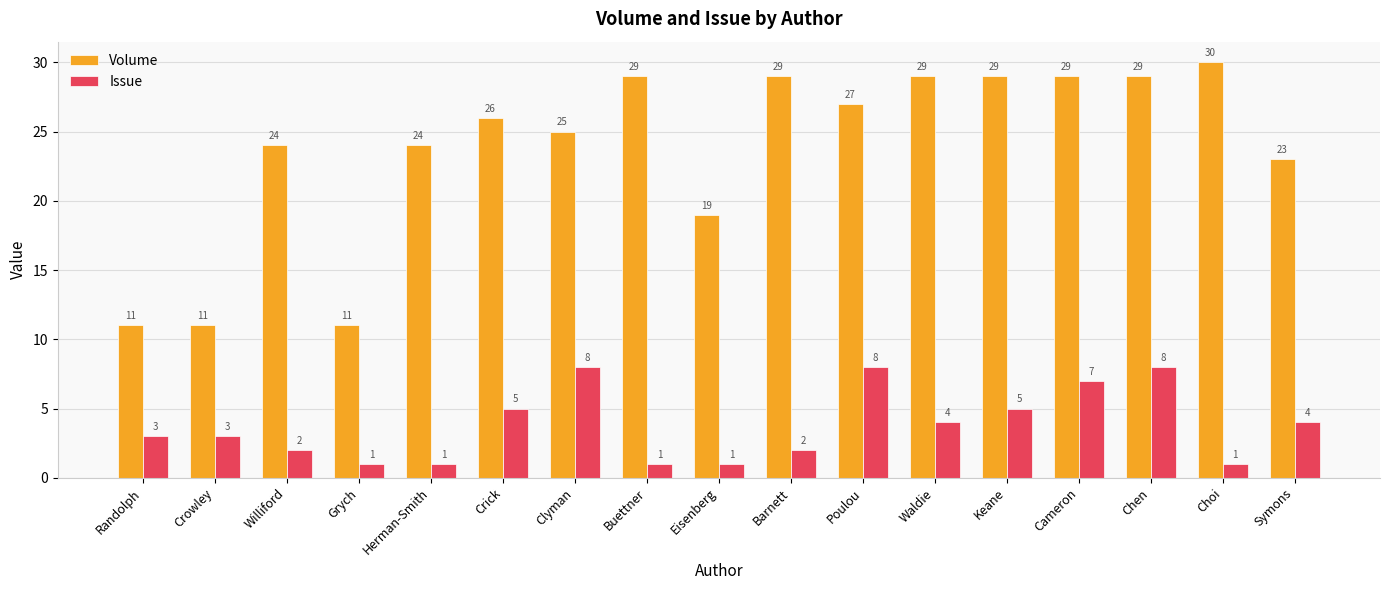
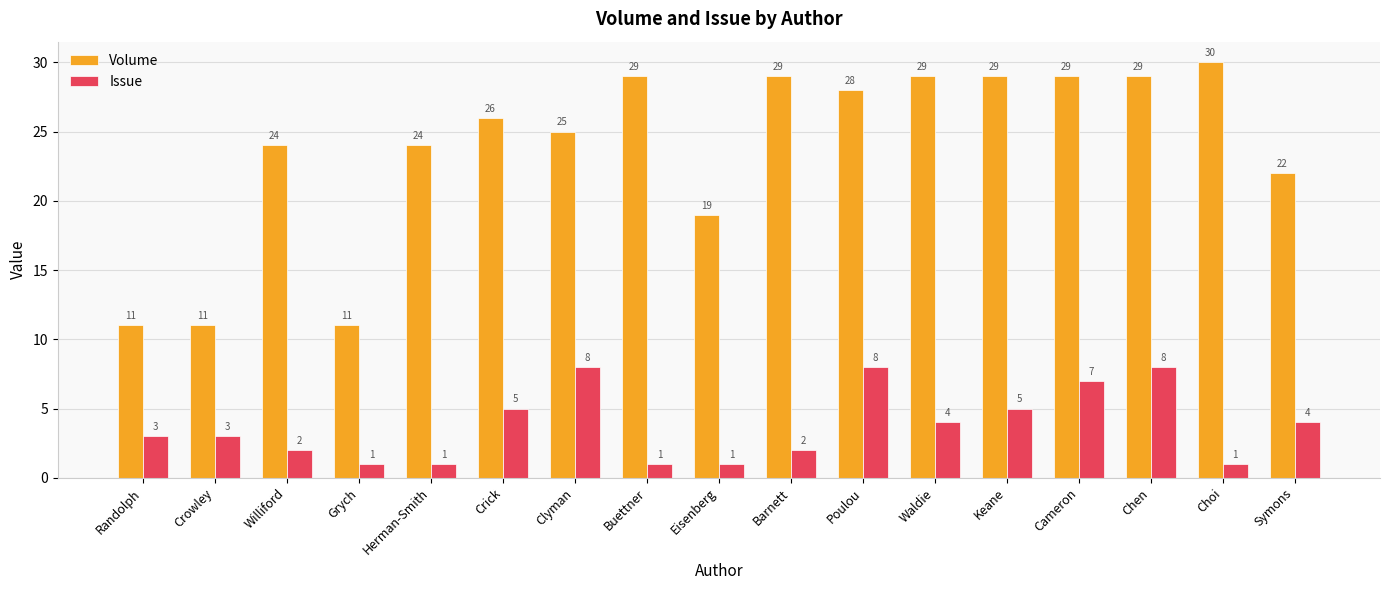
  {
    "Volume": {
      "Randolph": 11,
      "Crowley": 11,
      "Williford": 24,
      "Grych": 11,
      "Herman-Smith": 24,
      "Crick": 26,
      "Clyman": 25,
      "Buettner": 29,
      "Eisenberg": 19,
      "Barnett": 29,
-     "Poulou": 27,
+     "Poulou": 28,
      "Waldie": 29,
      "Keane": 29,
      "Cameron": 29,
      "Chen": 29,
      "Choi": 30,
-     "Symons": 23
+     "Symons": 22
    },
    "Issue": {
      "Randolph": 3,
      "Crowley": 3,
      "Williford": 2,
      "Grych": 1,
      "Herman-Smith": 1,
      "Crick": 5,
      "Clyman": 8,
      "Buettner": 1,
      "Eisenberg": 1,
      "Barnett": 2,
      "Poulou": 8,
      "Waldie": 4,
      "Keane": 5,
      "Cameron": 7,
      "Chen": 8,
      "Choi": 1,
      "Symons": 4
    }
  }
